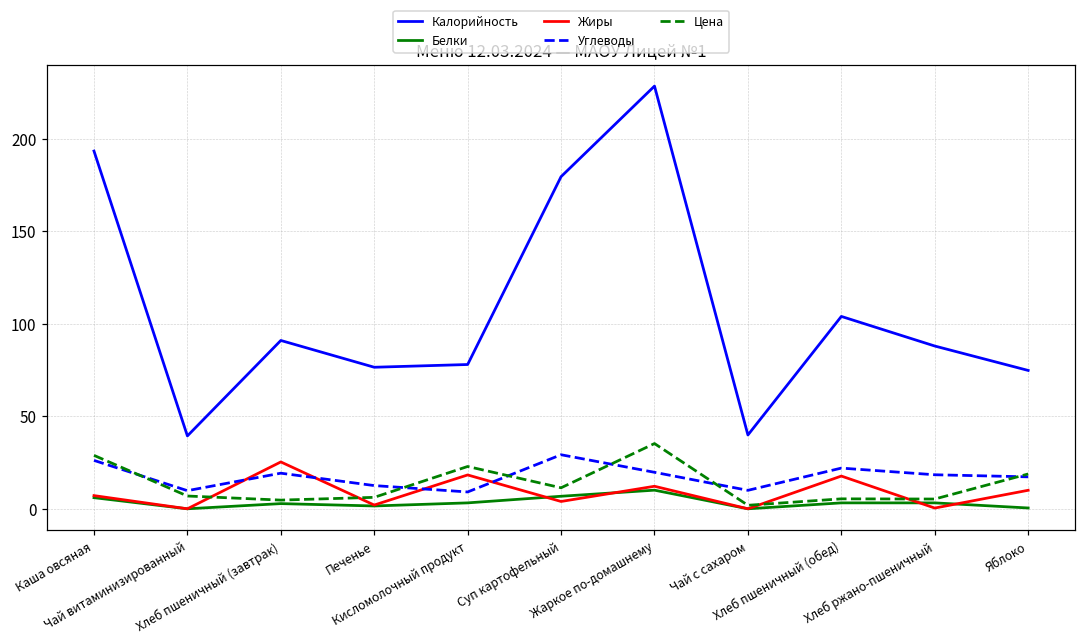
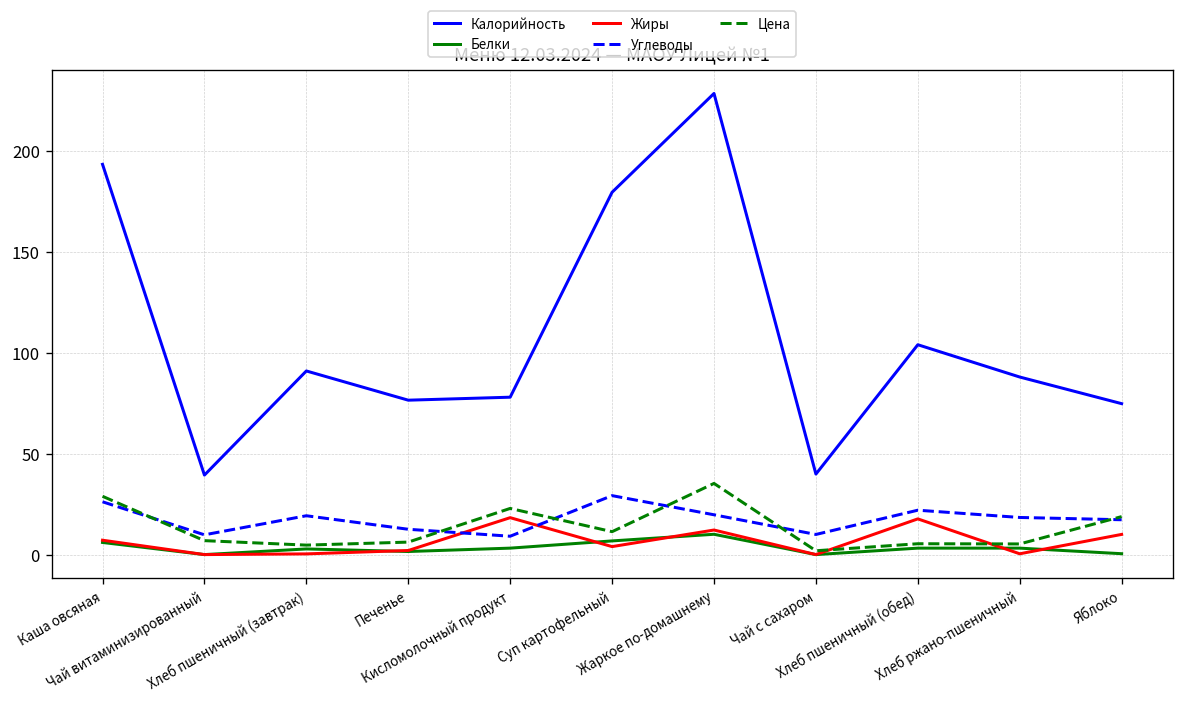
  {
    "Жиры": {
-     "Хлеб пшеничный (завтрак)": 25,
+     "Хлеб пшеничный (завтрак)": 0,
      "Кисломолочный продукт": 18,
      "Суп картофельный": 4,
      "Жаркое по-домашнему": 12,
      "Хлеб пшеничный (обед)": 18,
      "Хлеб ржано-пшеничный": 0,
      "Яблоко": 10
    }
  }
